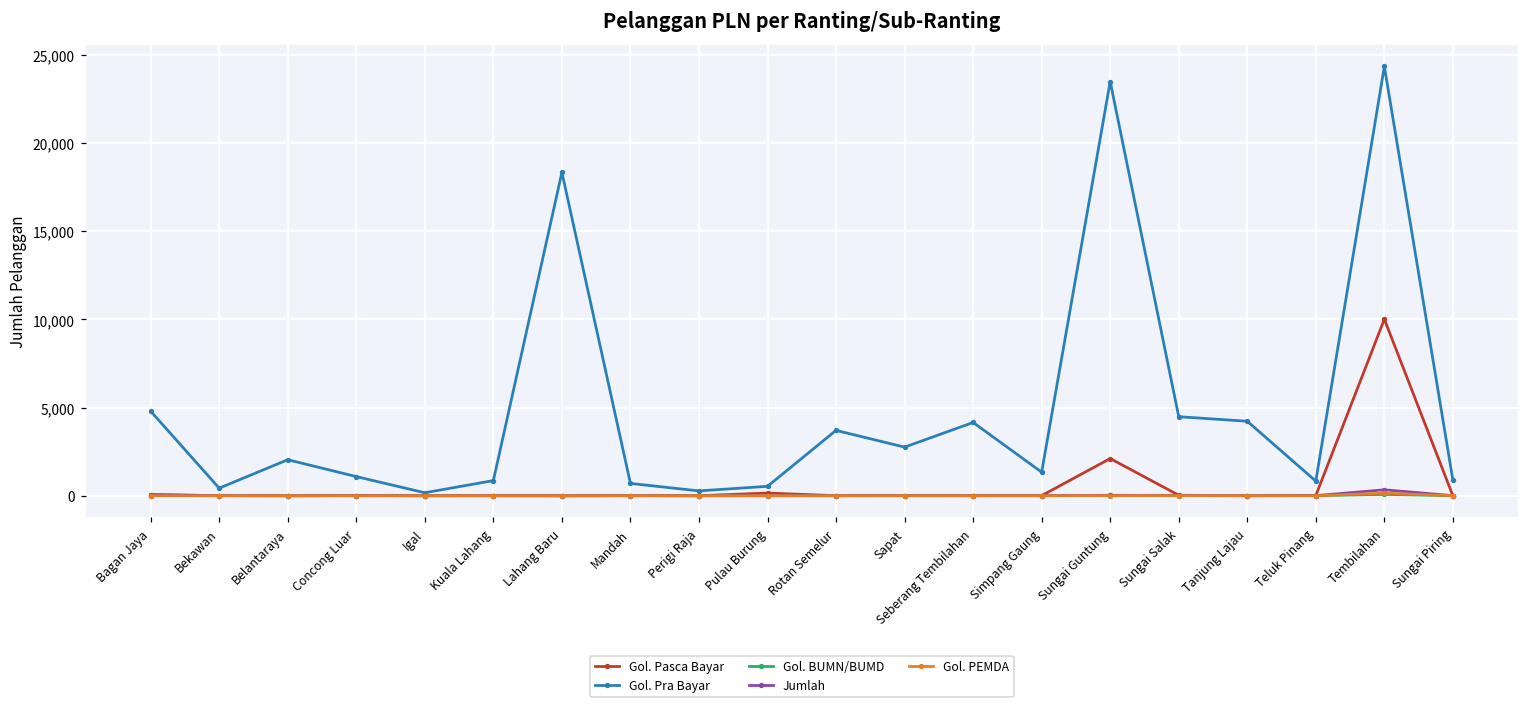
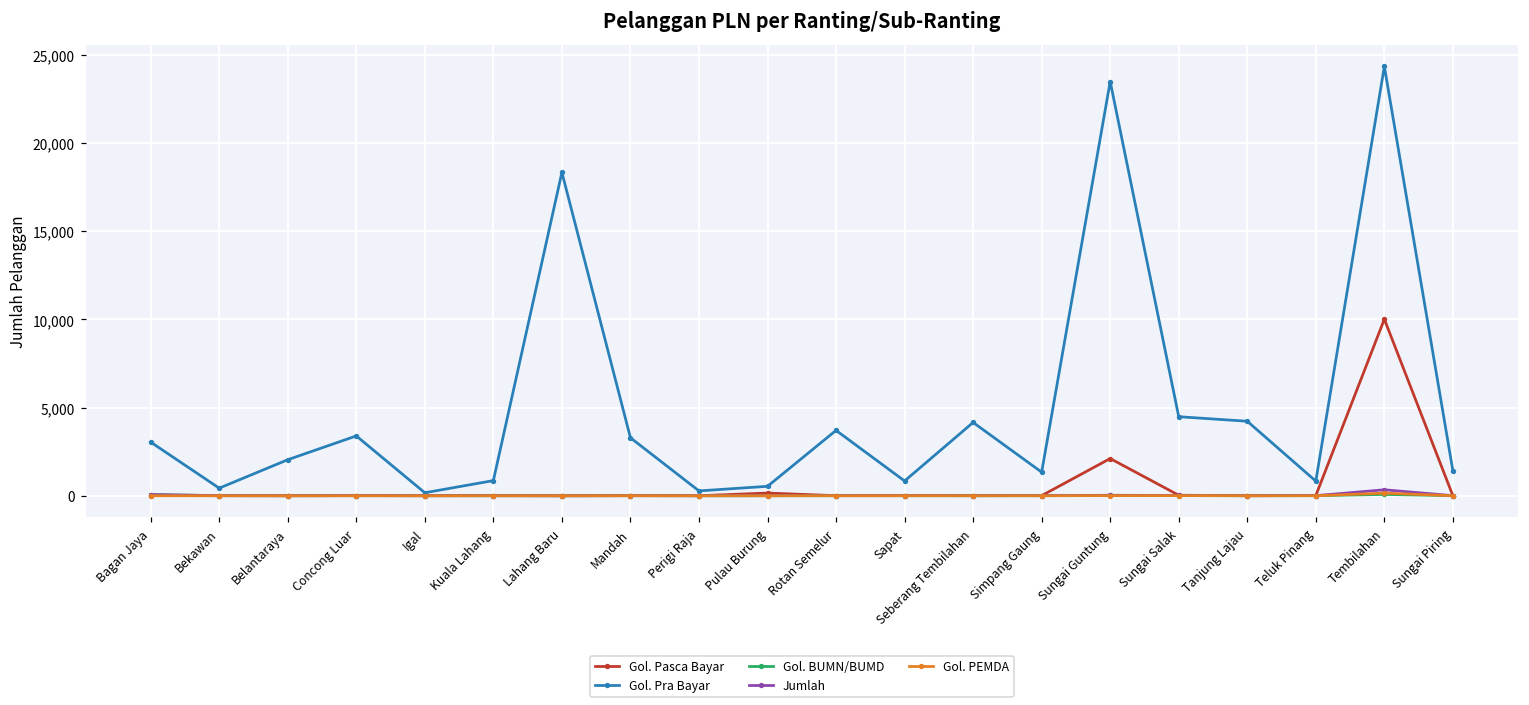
  {
    "Gol. Pasca Bayar": {
      "Sungai Guntung": "2,100",
      "Tembilahan": "10,000"
    },
    "Gol. Pra Bayar": {
-     "Bagan Jaya": "4,800",
+     "Bagan Jaya": "3,000",
      "Bekawan": "400",
      "Belantaraya": "2,000",
-     "Concong Luar": "1,100",
+     "Concong Luar": "3,400",
      "Igal": "200",
      "Kuala Lahang": "900",
      "Lahang Baru": "18,300",
-     "Mandah": "700",
+     "Mandah": "3,300",
      "Perigi Raja": "300",
      "Pulau Burung": "500",
      "Rotan Semelur": "3,700",
-     "Sapat": "2,800",
+     "Sapat": "800",
      "Seberang Tembilahan": "4,200",
      "Simpang Gaung": "1,300",
      "Sungai Guntung": "23,500",
      "Sungai Salak": "4,500",
      "Tanjung Lajau": "4,200",
      "Teluk Pinang": "800",
      "Tembilahan": "24,300",
-     "Sungai Piring": "900"
+     "Sungai Piring": "1,400"
    },
    "Jumlah": {
      "Tembilahan": "300"
    }
  }
